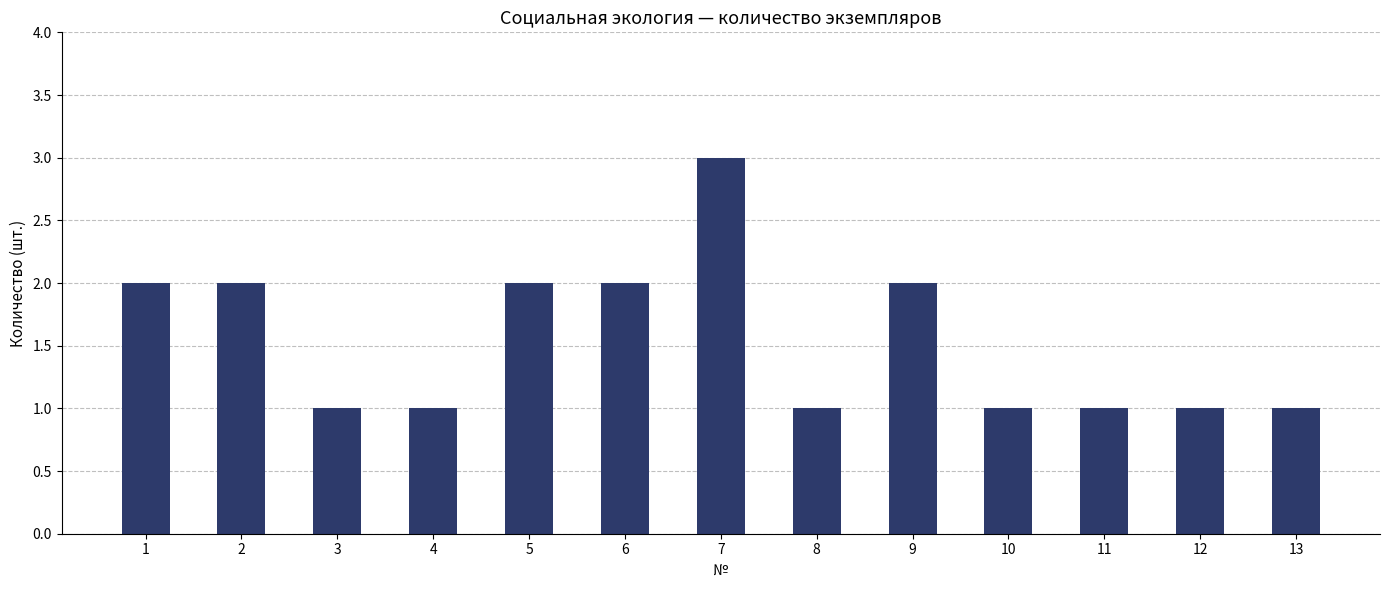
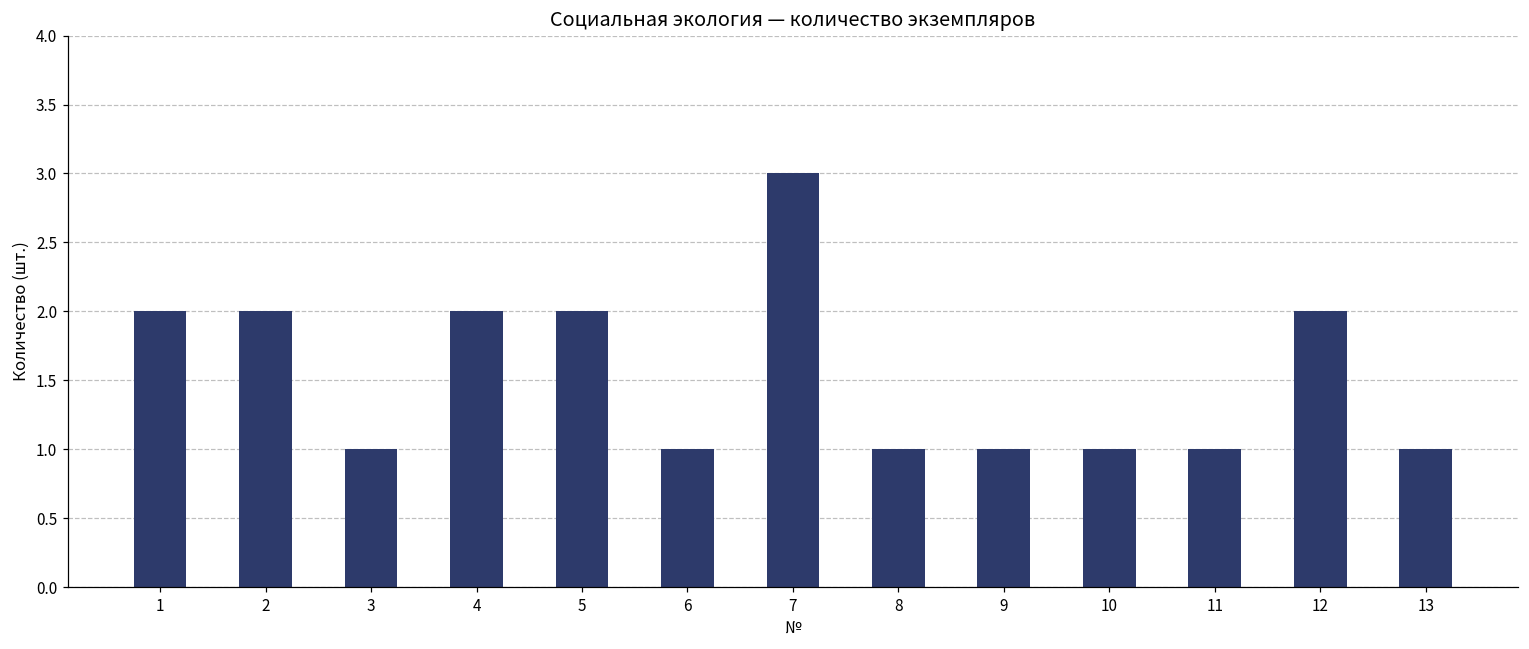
  {
    "1": 2,
    "2": 2,
    "3": 1,
-   "4": 1,
+   "4": 2,
    "5": 2,
-   "6": 2,
+   "6": 1,
    "7": 3,
    "8": 1,
-   "9": 2,
+   "9": 1,
    "10": 1,
    "11": 1,
-   "12": 1,
+   "12": 2,
    "13": 1
  }
